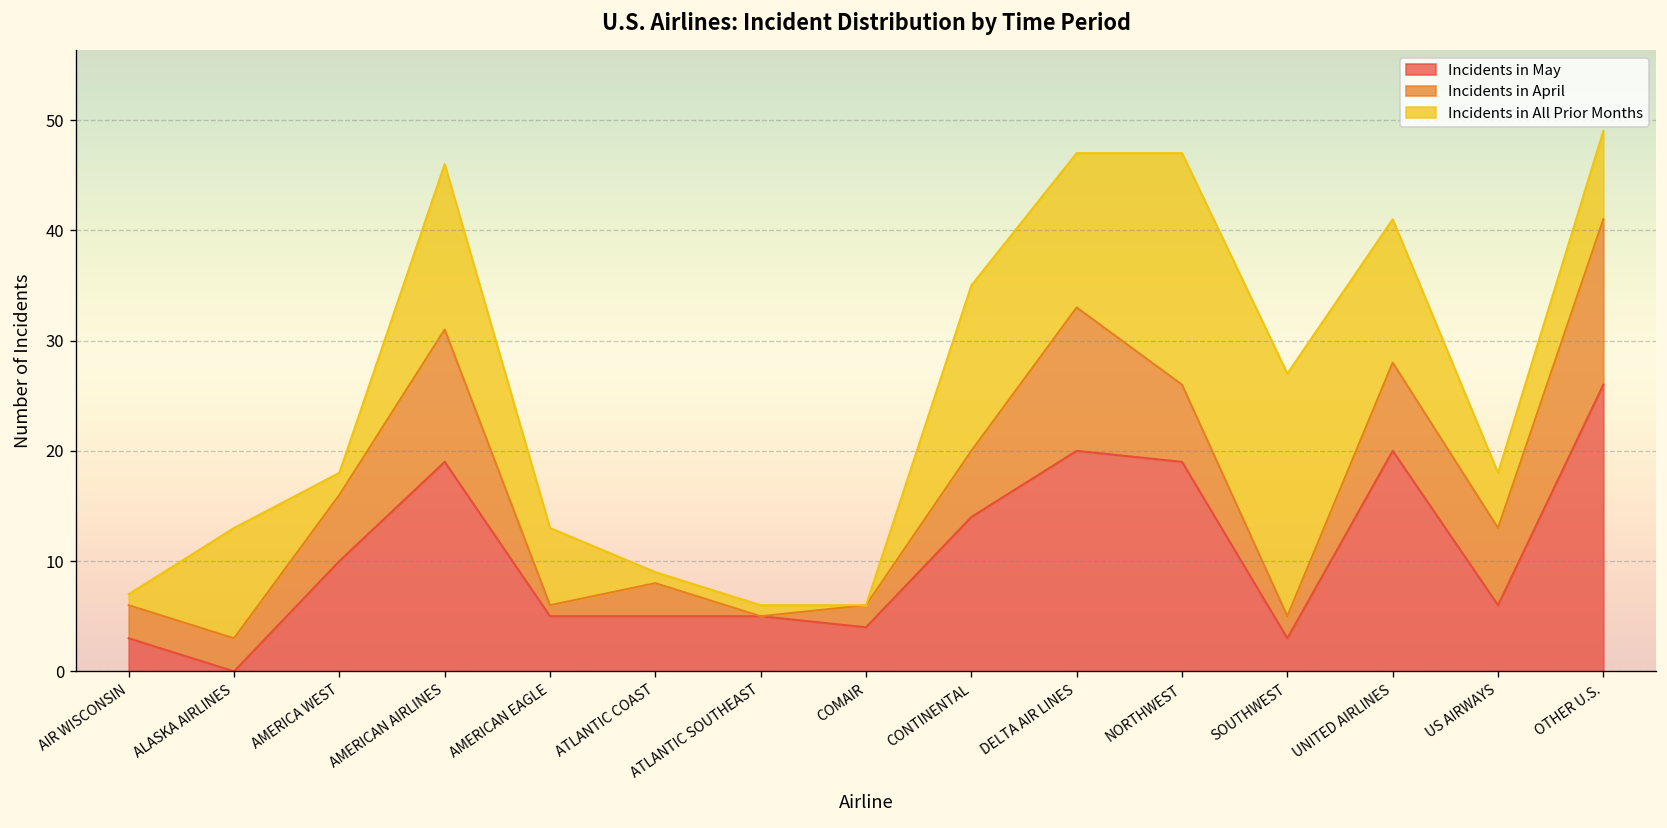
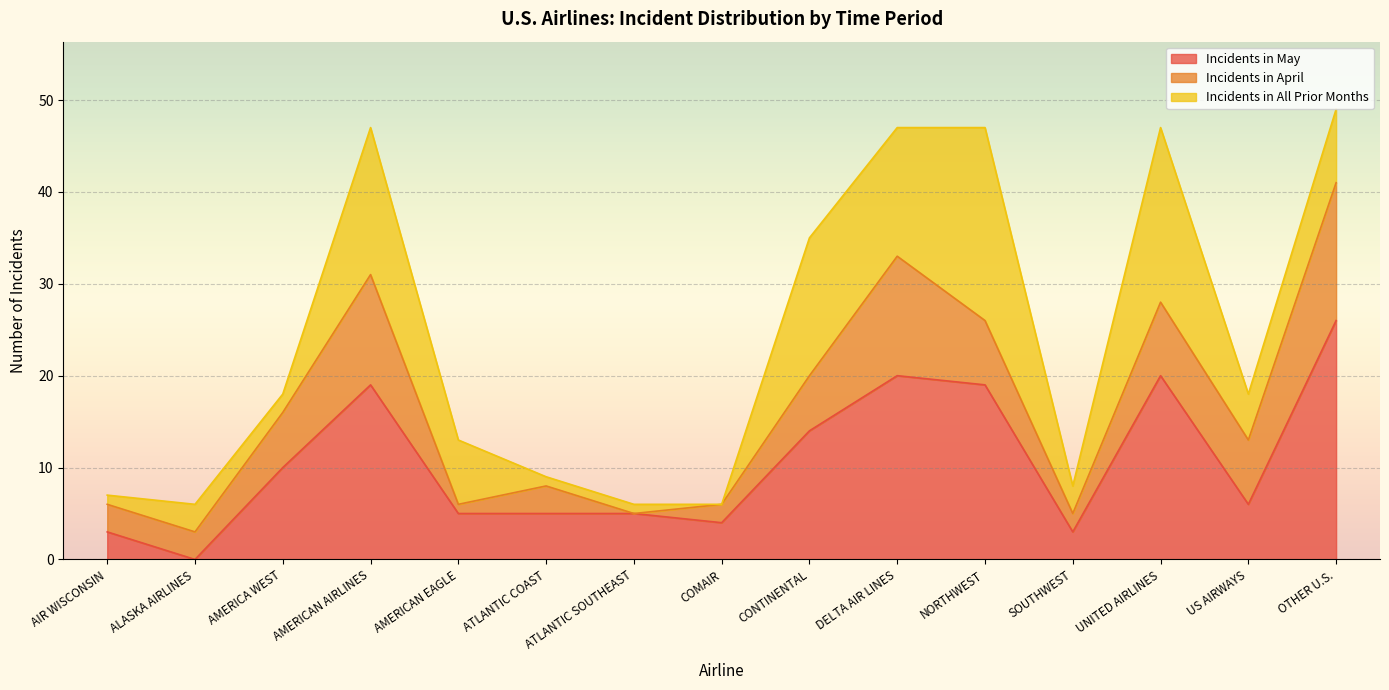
  {
    "Incidents in All Prior Months": {
      "AIR WISCONSIN": 1,
-     "ALASKA AIRLINES": 10,
+     "ALASKA AIRLINES": 3,
      "AMERICA WEST": 2,
-     "AMERICAN AIRLINES": 15,
+     "AMERICAN AIRLINES": 16,
      "AMERICAN EAGLE": 7,
      "ATLANTIC COAST": 1,
      "ATLANTIC SOUTHEAST": 1,
      "CONTINENTAL": 15,
      "DELTA AIR LINES": 14,
      "NORTHWEST": 21,
-     "SOUTHWEST": 22,
-     "UNITED AIRLINES": 13,
+     "SOUTHWEST": 3,
+     "UNITED AIRLINES": 19,
      "US AIRWAYS": 5
    }
  }
